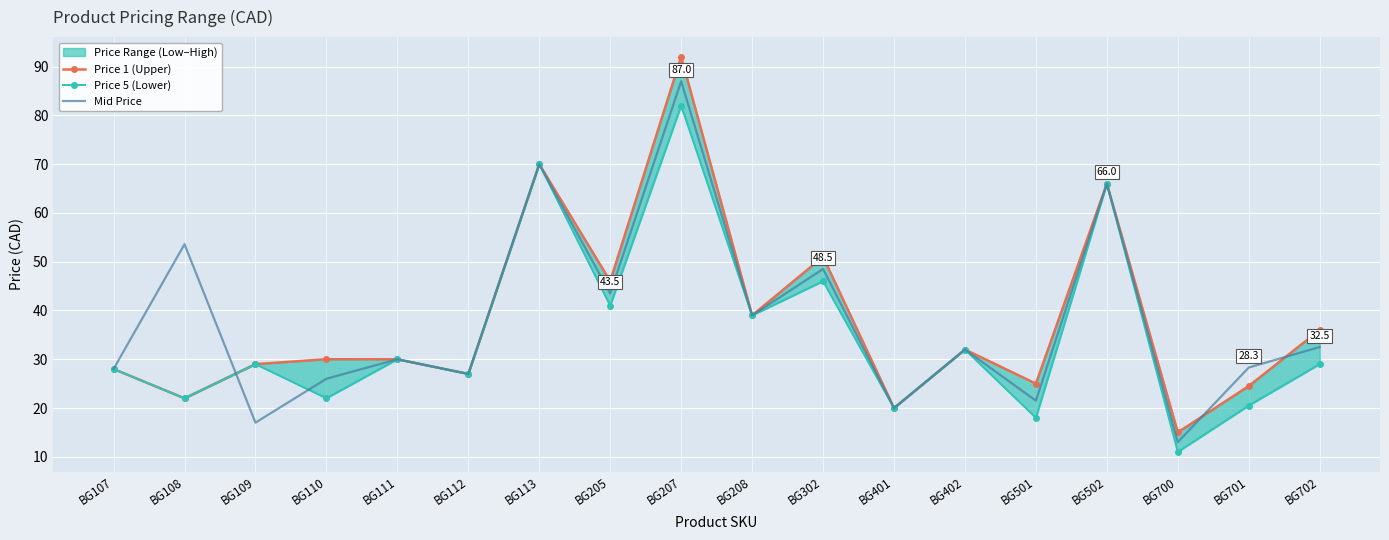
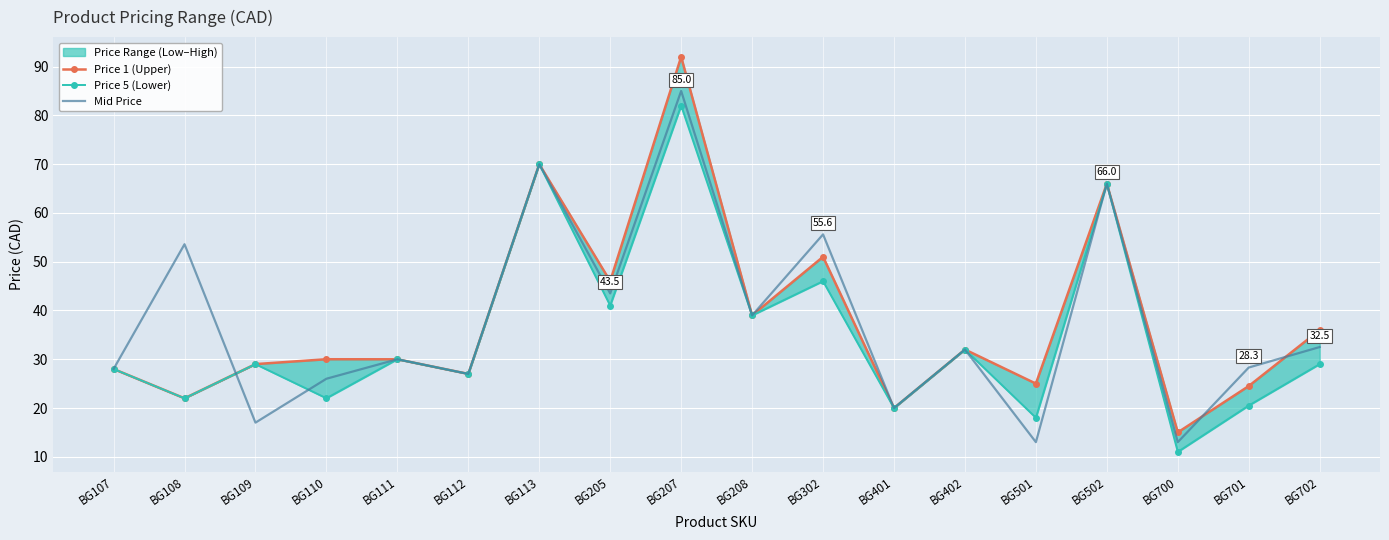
  {
    "Mid Price": {
-     "BG207": 87.0,
-     "BG302": 48.5,
-     "BG501": 22
+     "BG207": 85.0,
+     "BG302": 55.6,
+     "BG501": 13
    }
  }
